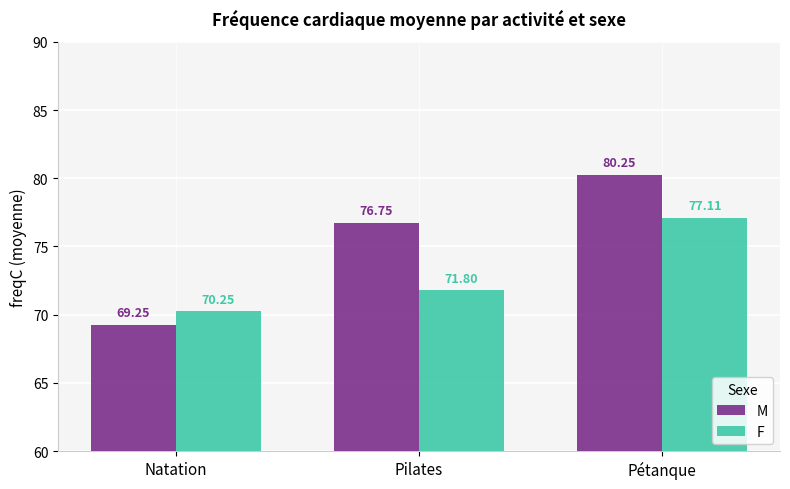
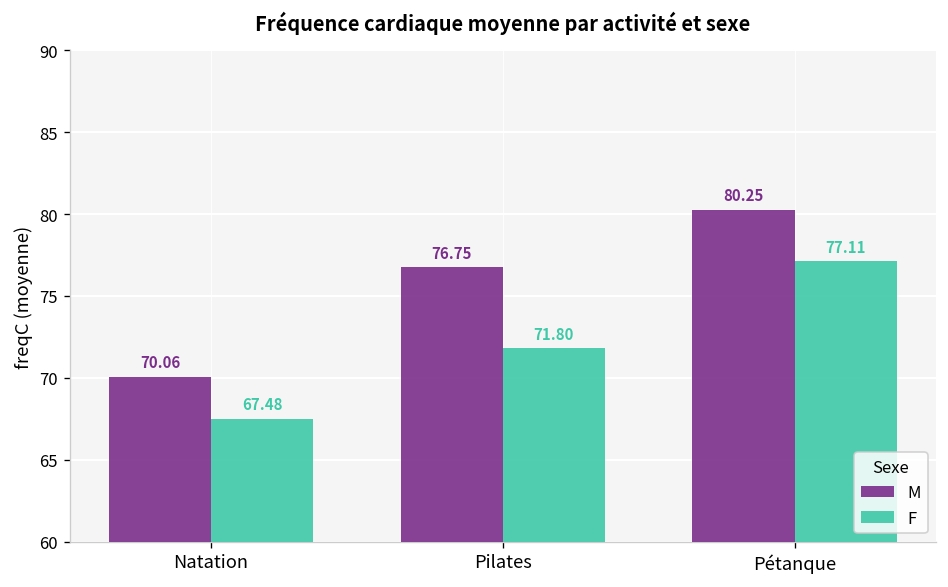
  {
    "M": {
-     "Natation": 69.25,
+     "Natation": 70.06,
      "Pilates": 76.75,
      "Pétanque": 80.25
    },
    "F": {
-     "Natation": 70.25,
+     "Natation": 67.48,
      "Pilates": 71.80,
      "Pétanque": 77.11
    }
  }
